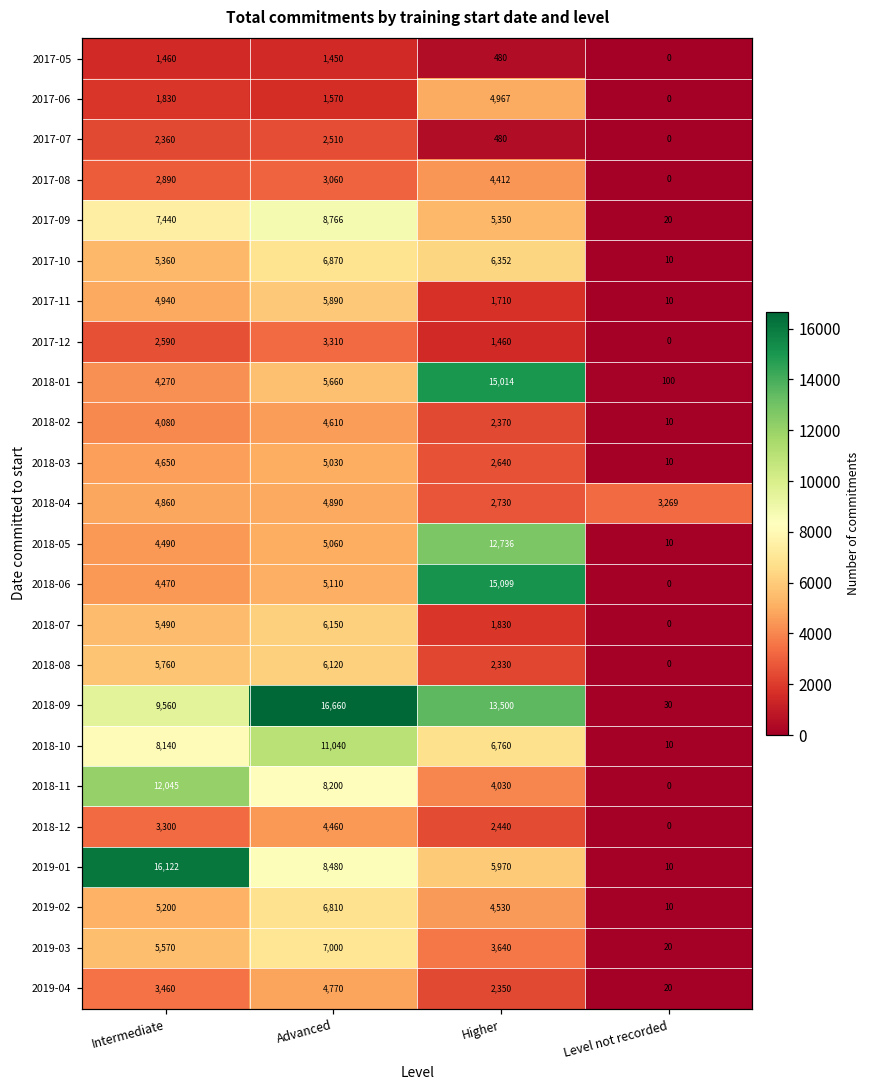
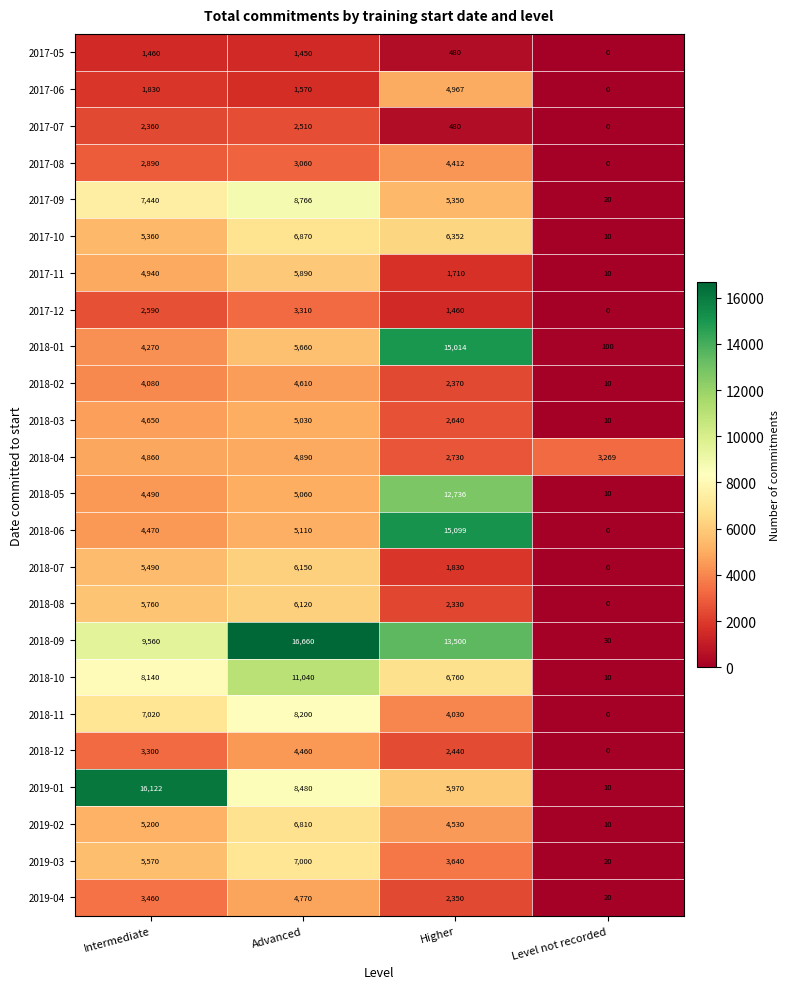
  {
    "2017-05": {
      "Intermediate": "1,460",
      "Advanced": "1,450",
      "Higher": "480",
      "Level not recorded": "0"
    },
    "2017-06": {
      "Intermediate": "1,830",
      "Advanced": "1,570",
      "Higher": "4,967",
      "Level not recorded": "0"
    },
    "2017-07": {
      "Intermediate": "2,360",
      "Advanced": "2,510",
      "Higher": "480",
      "Level not recorded": "0"
    },
    "2017-08": {
      "Intermediate": "2,890",
      "Advanced": "3,060",
      "Higher": "4,412",
      "Level not recorded": "0"
    },
    "2017-09": {
      "Intermediate": "7,440",
      "Advanced": "8,766",
      "Higher": "5,350",
      "Level not recorded": "20"
    },
    "2017-10": {
      "Intermediate": "5,360",
      "Advanced": "6,870",
      "Higher": "6,352",
      "Level not recorded": "10"
    },
    "2017-11": {
      "Intermediate": "4,940",
      "Advanced": "5,890",
      "Higher": "1,710",
      "Level not recorded": "10"
    },
    "2017-12": {
      "Intermediate": "2,590",
      "Advanced": "3,310",
      "Higher": "1,460",
      "Level not recorded": "0"
    },
    "2018-01": {
      "Intermediate": "4,270",
      "Advanced": "5,660",
      "Higher": "15,014",
      "Level not recorded": "100"
    },
    "2018-02": {
      "Intermediate": "4,080",
      "Advanced": "4,610",
      "Higher": "2,370",
      "Level not recorded": "10"
    },
    "2018-03": {
      "Intermediate": "4,650",
      "Advanced": "5,030",
      "Higher": "2,640",
      "Level not recorded": "10"
    },
    "2018-04": {
      "Intermediate": "4,860",
      "Advanced": "4,890",
      "Higher": "2,730",
      "Level not recorded": "3,269"
    },
    "2018-05": {
      "Intermediate": "4,490",
      "Advanced": "5,060",
      "Higher": "12,736",
      "Level not recorded": "10"
    },
    "2018-06": {
      "Intermediate": "4,470",
      "Advanced": "5,110",
      "Higher": "15,099",
      "Level not recorded": "0"
    },
    "2018-07": {
      "Intermediate": "5,490",
      "Advanced": "6,150",
      "Higher": "1,830",
      "Level not recorded": "0"
    },
    "2018-08": {
      "Intermediate": "5,760",
      "Advanced": "6,120",
      "Higher": "2,330",
      "Level not recorded": "0"
    },
    "2018-09": {
      "Intermediate": "9,560",
      "Advanced": "16,660",
      "Higher": "13,500",
      "Level not recorded": "30"
    },
    "2018-10": {
      "Intermediate": "8,140",
      "Advanced": "11,040",
      "Higher": "6,760",
      "Level not recorded": "10"
    },
    "2018-11": {
-     "Intermediate": "12,045",
+     "Intermediate": "7,020",
      "Advanced": "8,200",
      "Higher": "4,030",
      "Level not recorded": "0"
    },
    "2018-12": {
      "Intermediate": "3,300",
      "Advanced": "4,460",
      "Higher": "2,440",
      "Level not recorded": "0"
    },
    "2019-01": {
      "Intermediate": "16,122",
      "Advanced": "8,480",
      "Higher": "5,970",
      "Level not recorded": "10"
    },
    "2019-02": {
      "Intermediate": "5,200",
      "Advanced": "6,810",
      "Higher": "4,530",
      "Level not recorded": "10"
    },
    "2019-03": {
      "Intermediate": "5,570",
      "Advanced": "7,000",
      "Higher": "3,640",
      "Level not recorded": "20"
    },
    "2019-04": {
      "Intermediate": "3,460",
      "Advanced": "4,770",
      "Higher": "2,350",
      "Level not recorded": "20"
    }
  }
